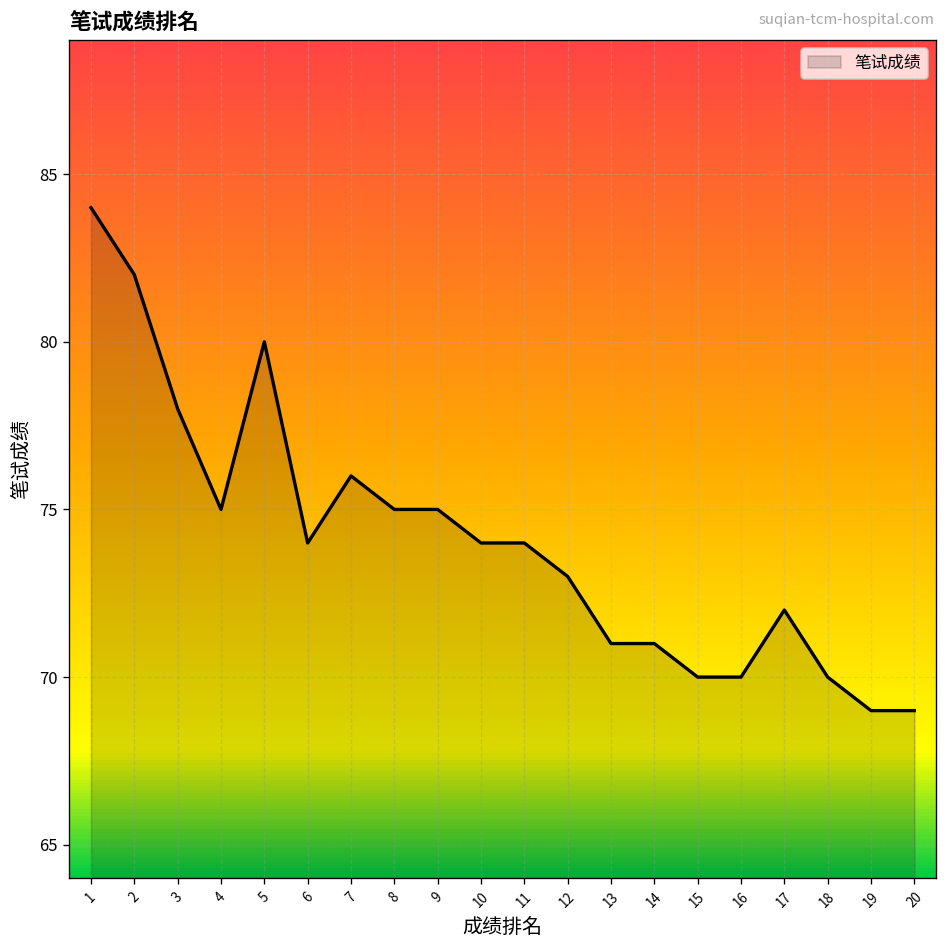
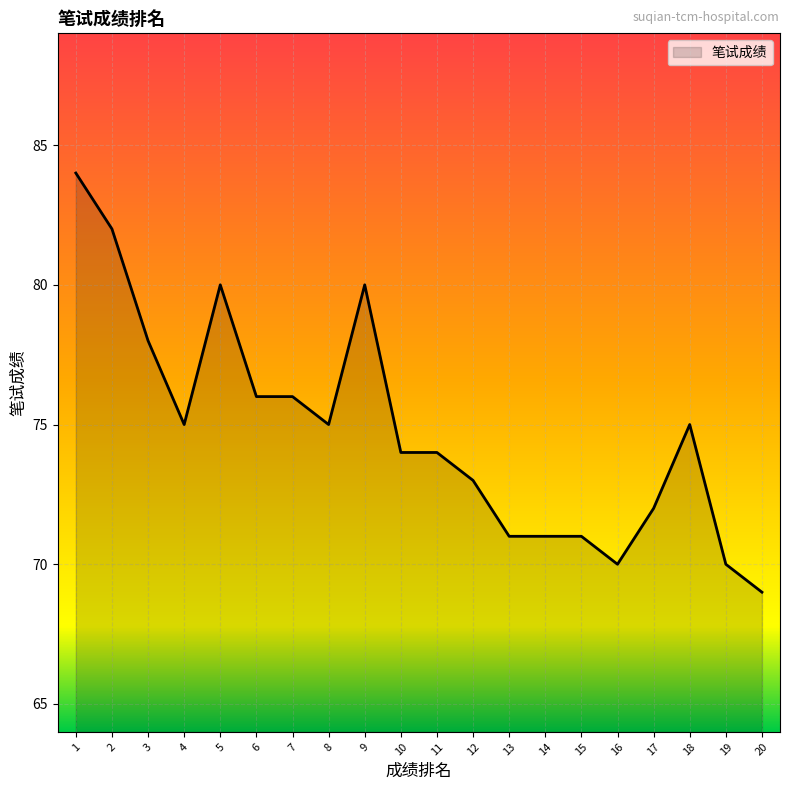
  {
    "1": 84,
    "2": 82,
    "3": 78,
    "4": 75,
    "5": 80,
-   "6": 74,
+   "6": 76,
    "7": 76,
    "8": 75,
-   "9": 75,
+   "9": 80,
    "10": 74,
    "11": 74,
    "12": 73,
    "13": 71,
    "14": 71,
-   "15": 70,
+   "15": 71,
    "16": 70,
    "17": 72,
-   "18": 70,
-   "19": 69,
+   "18": 75,
+   "19": 70,
    "20": 69
  }
